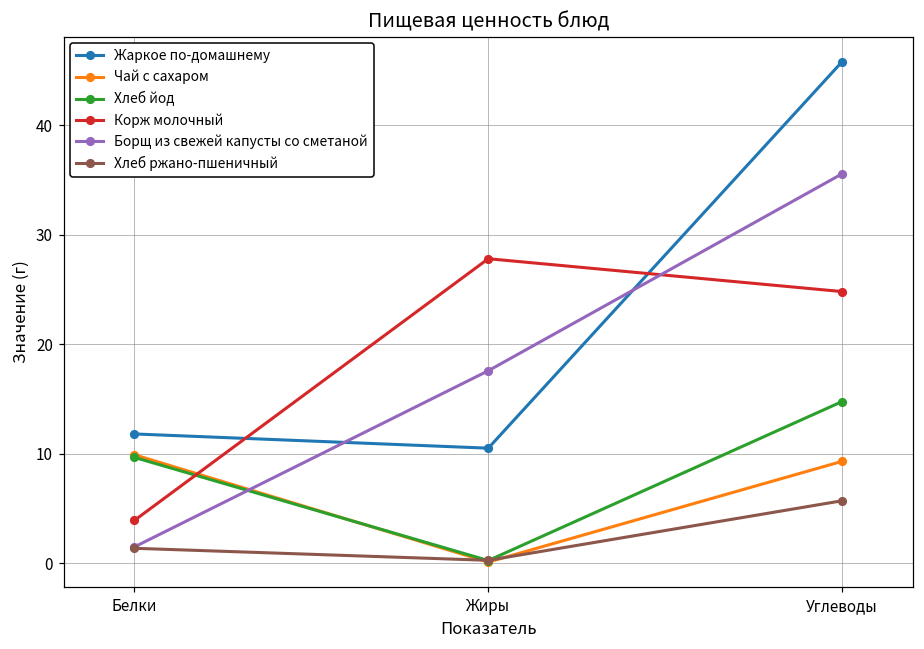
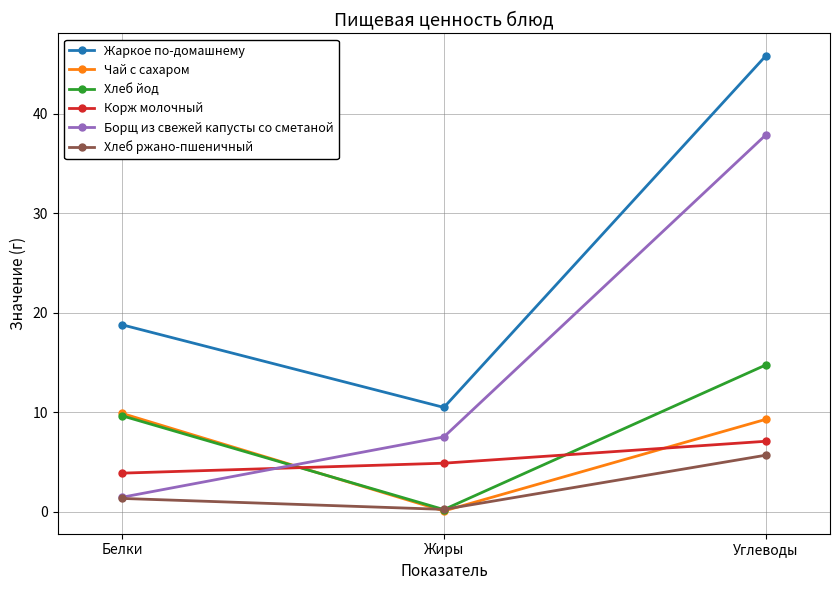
  {
    "Жаркое по-домашнему": {
-     "Белки": 12,
+     "Белки": 19,
      "Жиры": 11,
      "Углеводы": 46
    },
    "Чай с сахаром": {
      "Углеводы": 9
    },
    "Хлеб йод": {
      "Углеводы": 15
    },
    "Корж молочный": {
      "Белки": 4,
-     "Жиры": 28,
-     "Углеводы": 25
+     "Жиры": 5,
+     "Углеводы": 7
    },
    "Борщ из свежей капусты со сметаной": {
-     "Жиры": 18,
-     "Углеводы": 36
+     "Жиры": 8,
+     "Углеводы": 38
    },
    "Хлеб ржано-пшеничный": {
      "Углеводы": 6
    }
  }
